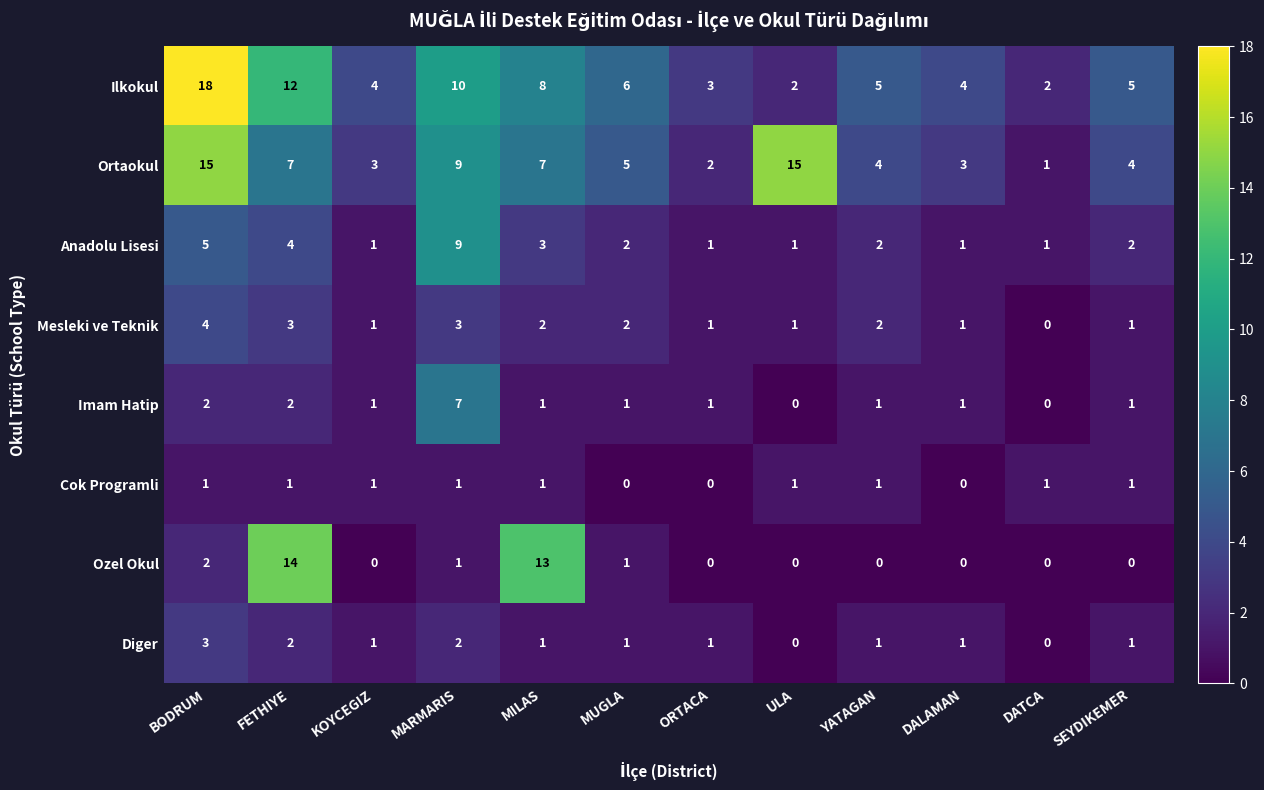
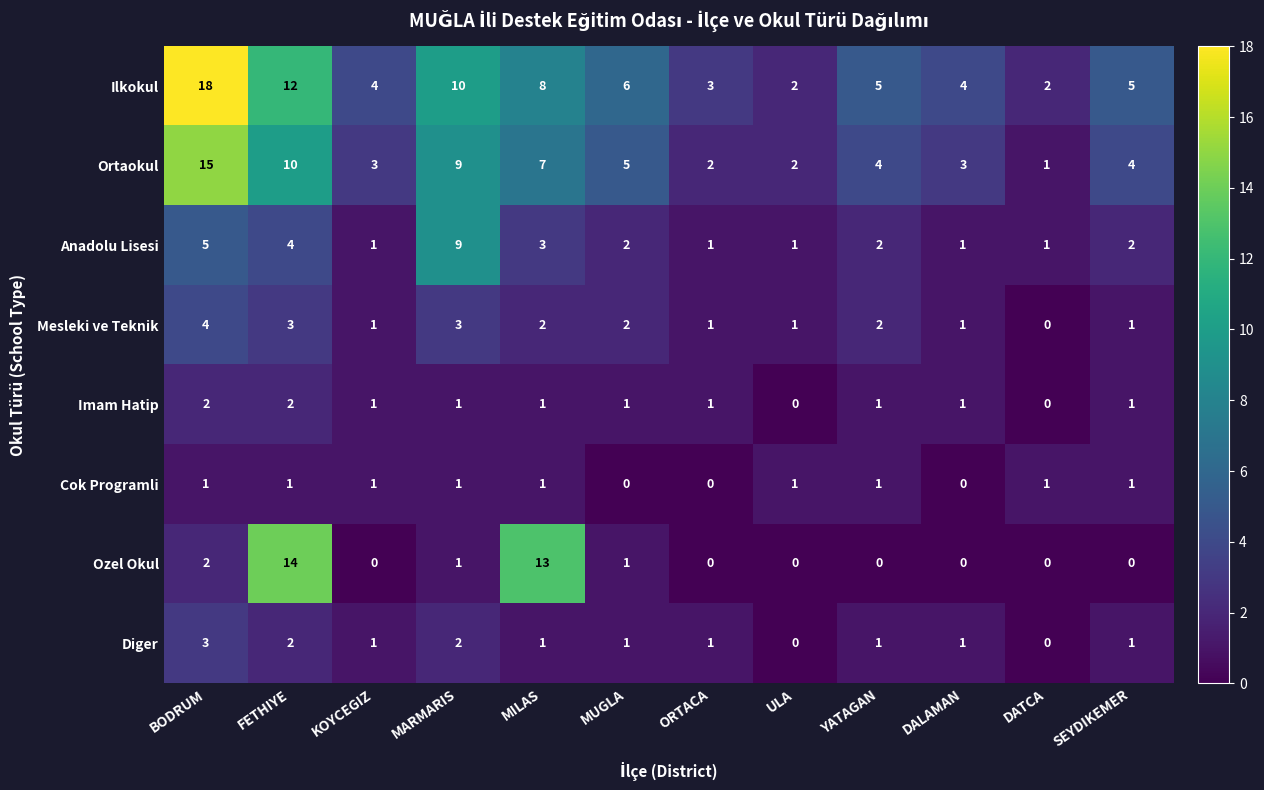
  {
    "Ilkokul": {
      "BODRUM": 18,
      "FETHIYE": 12,
      "KOYCEGIZ": 4,
      "MARMARIS": 10,
      "MILAS": 8,
      "MUGLA": 6,
      "ORTACA": 3,
      "ULA": 2,
      "YATAGAN": 5,
      "DALAMAN": 4,
      "DATCA": 2,
      "SEYDIKEMER": 5
    },
    "Ortaokul": {
      "BODRUM": 15,
-     "FETHIYE": 7,
+     "FETHIYE": 10,
      "KOYCEGIZ": 3,
      "MARMARIS": 9,
      "MILAS": 7,
      "MUGLA": 5,
      "ORTACA": 2,
-     "ULA": 15,
+     "ULA": 2,
      "YATAGAN": 4,
      "DALAMAN": 3,
      "DATCA": 1,
      "SEYDIKEMER": 4
    },
    "Anadolu Lisesi": {
      "BODRUM": 5,
      "FETHIYE": 4,
      "KOYCEGIZ": 1,
      "MARMARIS": 9,
      "MILAS": 3,
      "MUGLA": 2,
      "ORTACA": 1,
      "ULA": 1,
      "YATAGAN": 2,
      "DALAMAN": 1,
      "DATCA": 1,
      "SEYDIKEMER": 2
    },
    "Mesleki ve Teknik": {
      "BODRUM": 4,
      "FETHIYE": 3,
      "KOYCEGIZ": 1,
      "MARMARIS": 3,
      "MILAS": 2,
      "MUGLA": 2,
      "ORTACA": 1,
      "ULA": 1,
      "YATAGAN": 2,
      "DALAMAN": 1,
      "DATCA": 0,
      "SEYDIKEMER": 1
    },
    "Imam Hatip": {
      "BODRUM": 2,
      "FETHIYE": 2,
      "KOYCEGIZ": 1,
-     "MARMARIS": 7,
+     "MARMARIS": 1,
      "MILAS": 1,
      "MUGLA": 1,
      "ORTACA": 1,
      "ULA": 0,
      "YATAGAN": 1,
      "DALAMAN": 1,
      "DATCA": 0,
      "SEYDIKEMER": 1
    },
    "Cok Programli": {
      "BODRUM": 1,
      "FETHIYE": 1,
      "KOYCEGIZ": 1,
      "MARMARIS": 1,
      "MILAS": 1,
      "MUGLA": 0,
      "ORTACA": 0,
      "ULA": 1,
      "YATAGAN": 1,
      "DALAMAN": 0,
      "DATCA": 1,
      "SEYDIKEMER": 1
    },
    "Ozel Okul": {
      "BODRUM": 2,
      "FETHIYE": 14,
      "KOYCEGIZ": 0,
      "MARMARIS": 1,
      "MILAS": 13,
      "MUGLA": 1,
      "ORTACA": 0,
      "ULA": 0,
      "YATAGAN": 0,
      "DALAMAN": 0,
      "DATCA": 0,
      "SEYDIKEMER": 0
    },
    "Diger": {
      "BODRUM": 3,
      "FETHIYE": 2,
      "KOYCEGIZ": 1,
      "MARMARIS": 2,
      "MILAS": 1,
      "MUGLA": 1,
      "ORTACA": 1,
      "ULA": 0,
      "YATAGAN": 1,
      "DALAMAN": 1,
      "DATCA": 0,
      "SEYDIKEMER": 1
    }
  }
